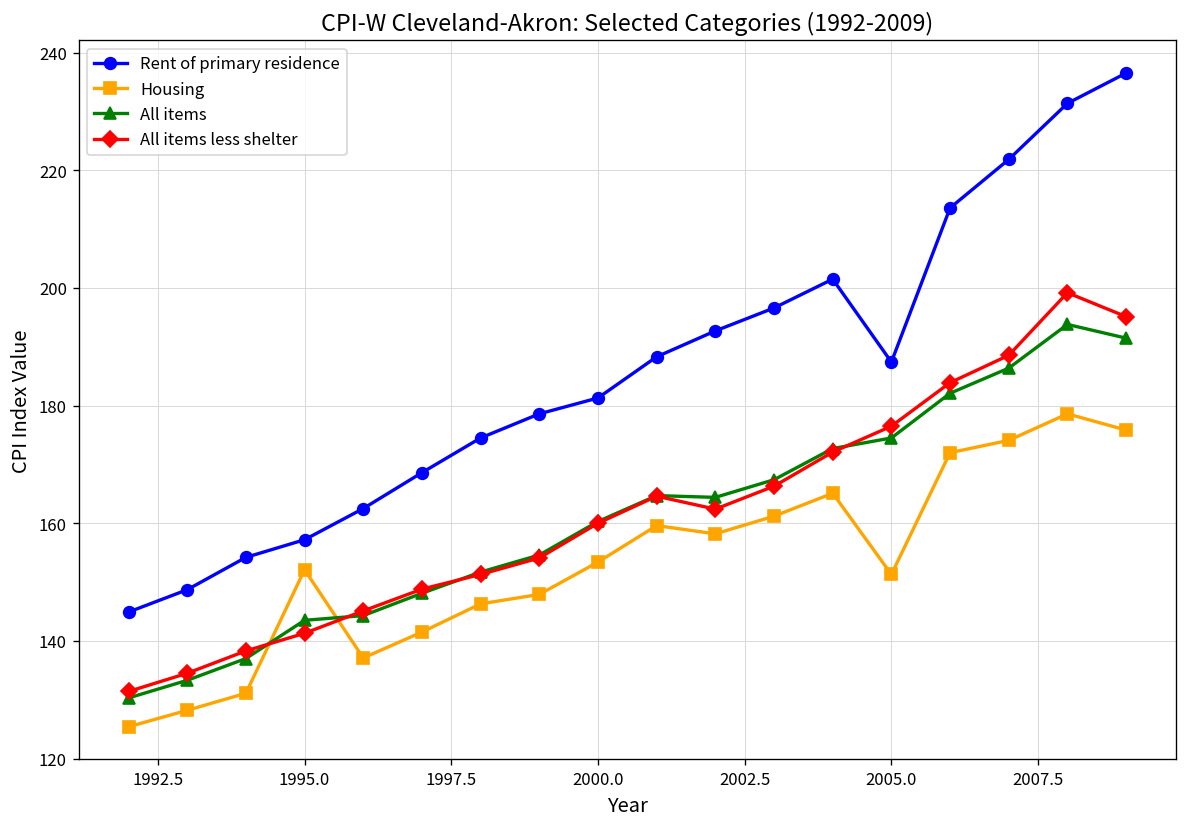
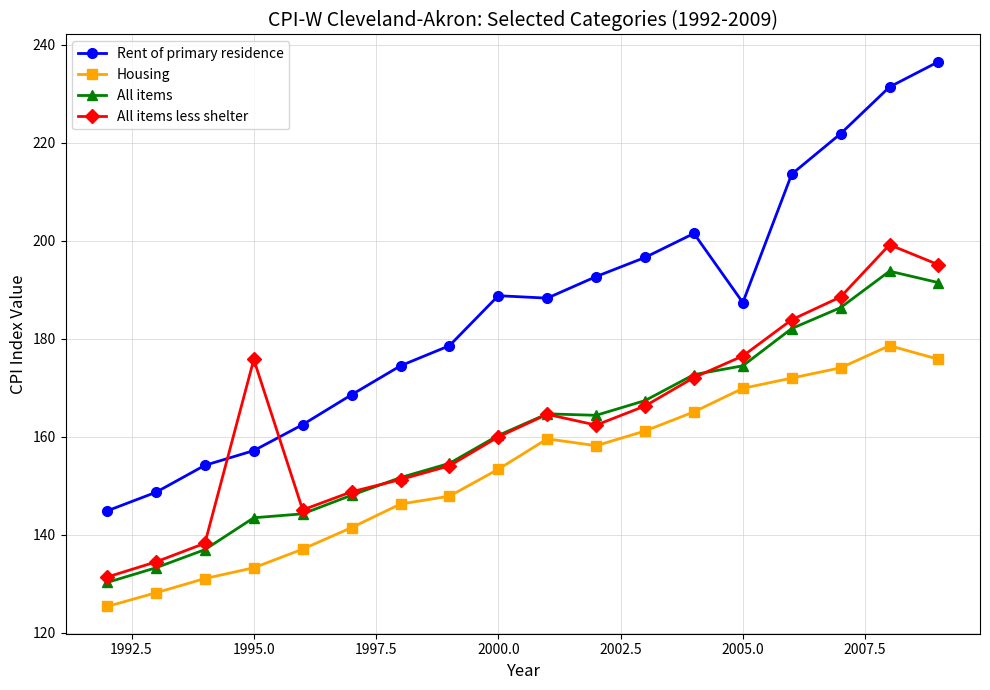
  {
    "Rent of primary residence": {
      "1995.0": 157,
-     "2000.0": 181,
+     "2000.0": 189,
      "2005.0": 187
    },
    "Housing": {
-     "1995.0": 152,
+     "1995.0": 133,
      "2000.0": 153,
-     "2005.0": 151
+     "2005.0": 170
    },
    "All items": {
      "1995.0": 144,
      "2005.0": 175
    },
    "All items less shelter": {
-     "1995.0": 141,
+     "1995.0": 176,
      "2005.0": 177
    }
  }
